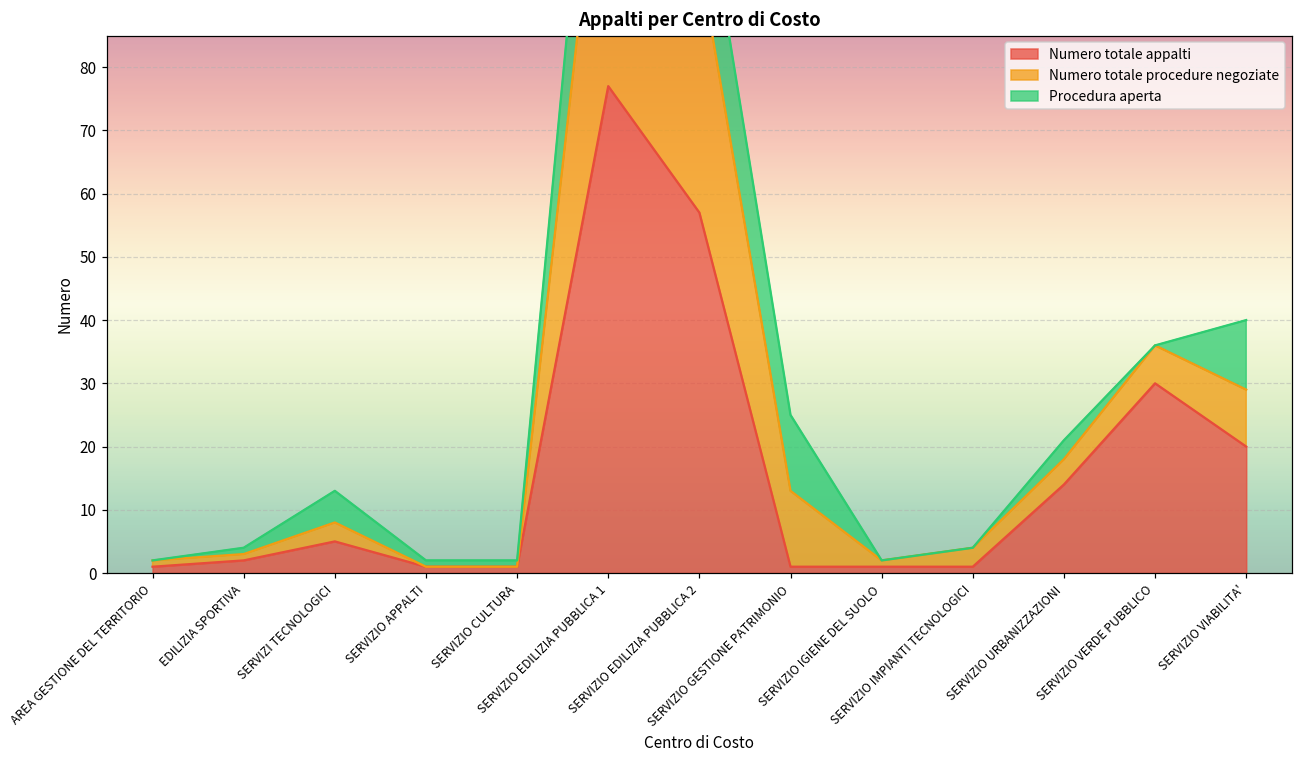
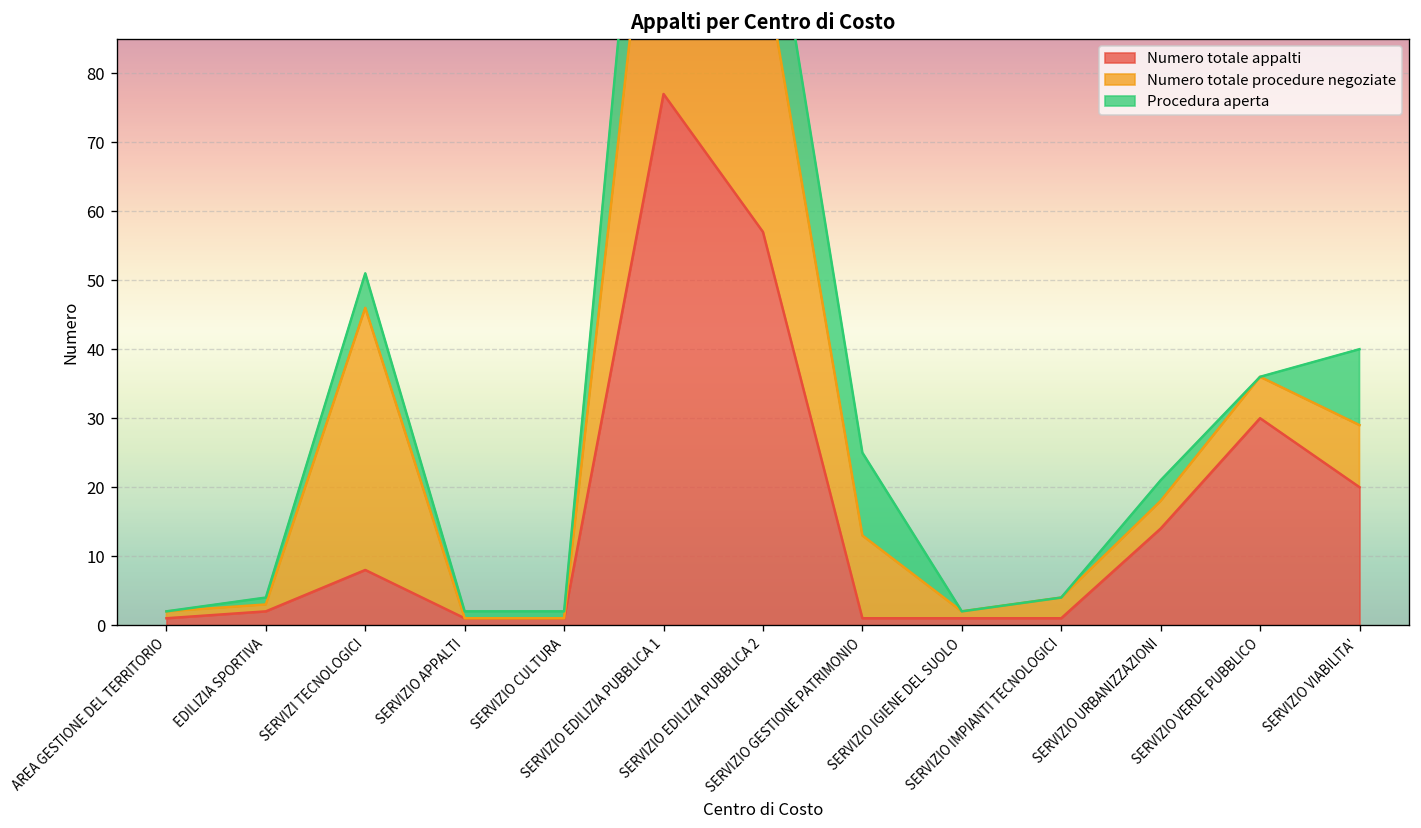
  {
    "Numero totale appalti": {
      "AREA GESTIONE DEL TERRITORIO": 1,
      "EDILIZIA SPORTIVA": 2,
-     "SERVIZI TECNOLOGICI": 5,
+     "SERVIZI TECNOLOGICI": 8,
      "SERVIZIO EDILIZIA PUBBLICA 1": 77,
      "SERVIZIO EDILIZIA PUBBLICA 2": 57,
      "SERVIZIO GESTIONE PATRIMONIO": 1,
      "SERVIZIO IGIENE DEL SUOLO": 1,
      "SERVIZIO IMPIANTI TECNOLOGICI": 1,
      "SERVIZIO URBANIZZAZIONI": 14,
      "SERVIZIO VERDE PUBBLICO": 30,
      "SERVIZIO VIABILITA'": 20
    },
    "Numero totale procedure negoziate": {
      "EDILIZIA SPORTIVA": 1,
-     "SERVIZI TECNOLOGICI": 3,
+     "SERVIZI TECNOLOGICI": 38,
      "SERVIZIO GESTIONE PATRIMONIO": 12,
      "SERVIZIO URBANIZZAZIONI": 4,
      "SERVIZIO VIABILITA'": 9
    },
    "Procedura aperta": {
      "EDILIZIA SPORTIVA": 1,
      "SERVIZI TECNOLOGICI": 5,
      "SERVIZIO APPALTI": 1,
      "SERVIZIO CULTURA": 1,
      "SERVIZIO GESTIONE PATRIMONIO": 12,
      "SERVIZIO URBANIZZAZIONI": 3,
      "SERVIZIO VIABILITA'": 11
    }
  }
